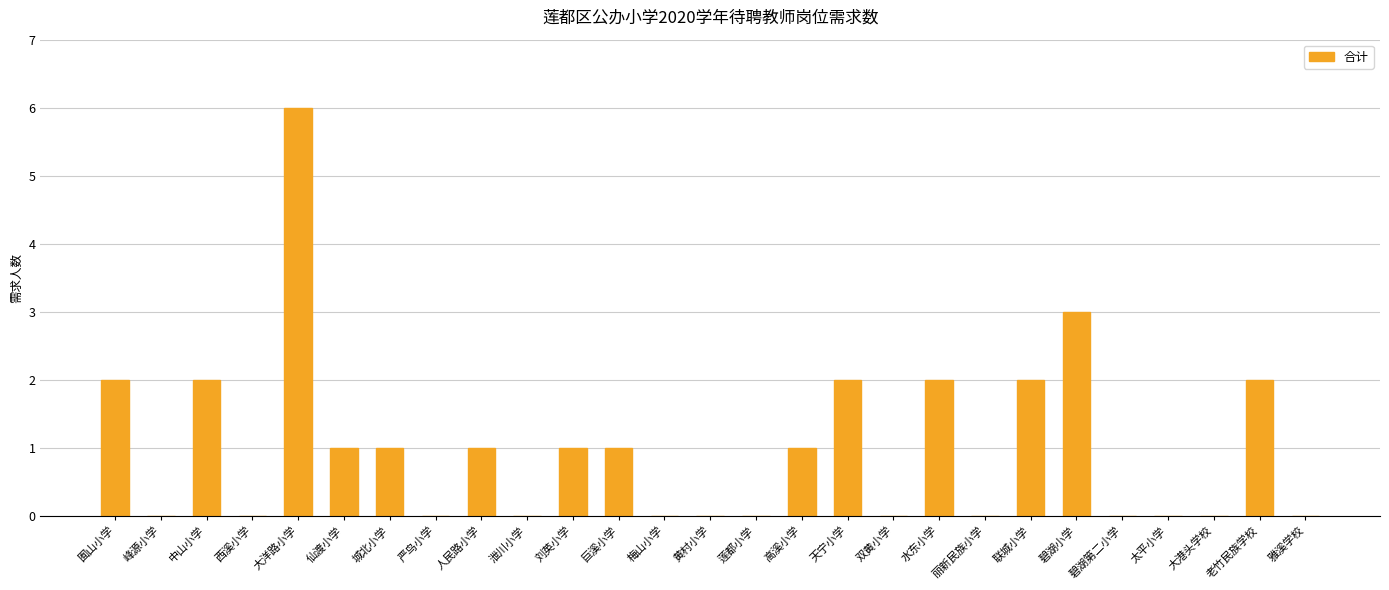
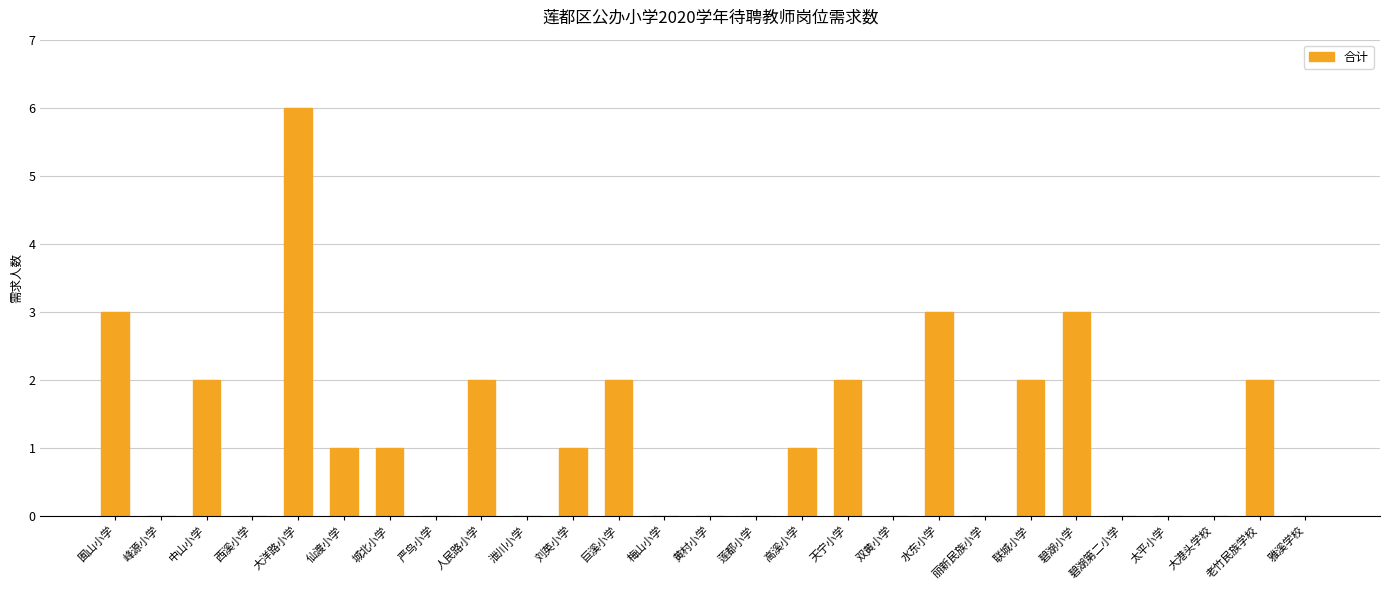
  {
-   "囿山小学": 2,
+   "囿山小学": 3,
    "峰源小学": 0,
    "中山小学": 2,
    "西溪小学": 0,
    "大洋路小学": 6,
    "仙渡小学": 1,
    "城北小学": 1,
    "严鸟小学": 0,
-   "人民路小学": 1,
+   "人民路小学": 2,
    "泄川小学": 0,
    "刘英小学": 1,
-   "巨溪小学": 1,
+   "巨溪小学": 2,
    "梅山小学": 0,
    "黄村小学": 0,
    "莲都小学": 0,
    "高溪小学": 1,
    "天宁小学": 2,
    "双黄小学": 0,
-   "水东小学": 2,
+   "水东小学": 3,
    "丽新民族小学": 0,
    "联城小学": 2,
    "碧湖小学": 3,
    "碧湖第二小学": 0,
    "太平小学": 0,
    "大港头学校": 0,
    "老竹民族学校": 2,
    "雅溪学校": 0
  }
